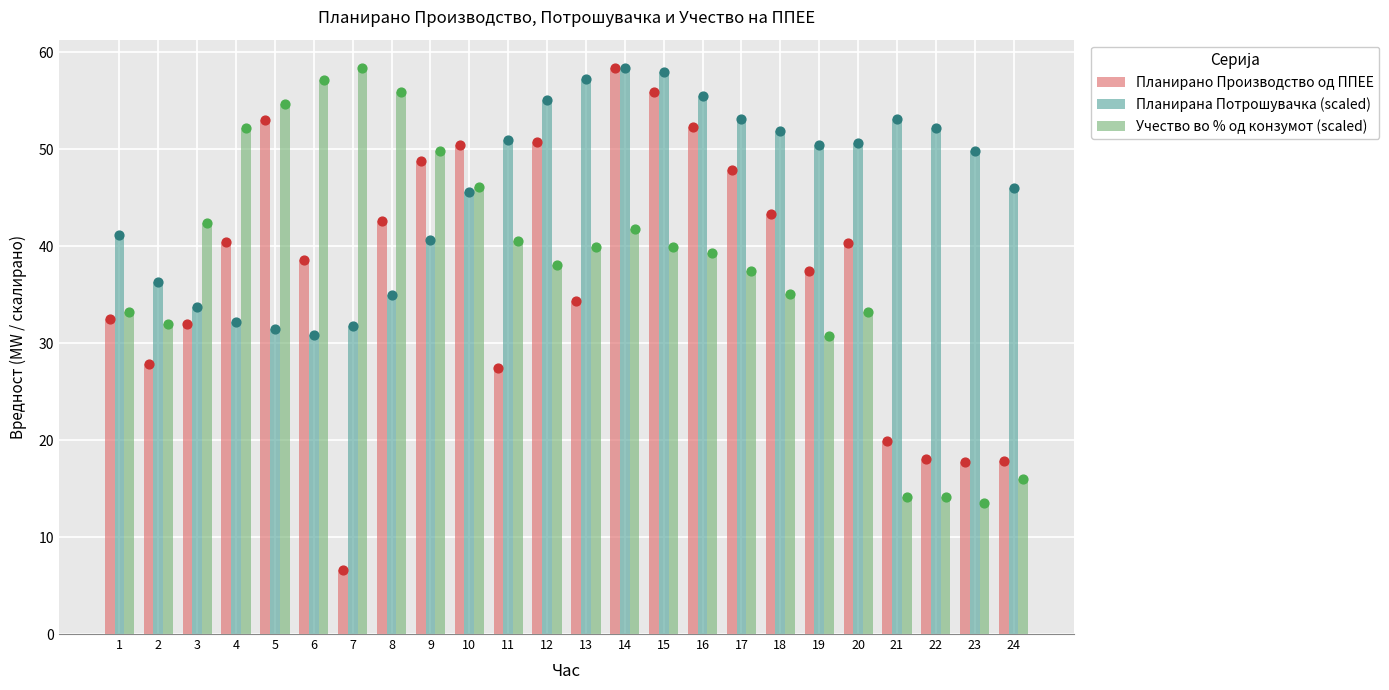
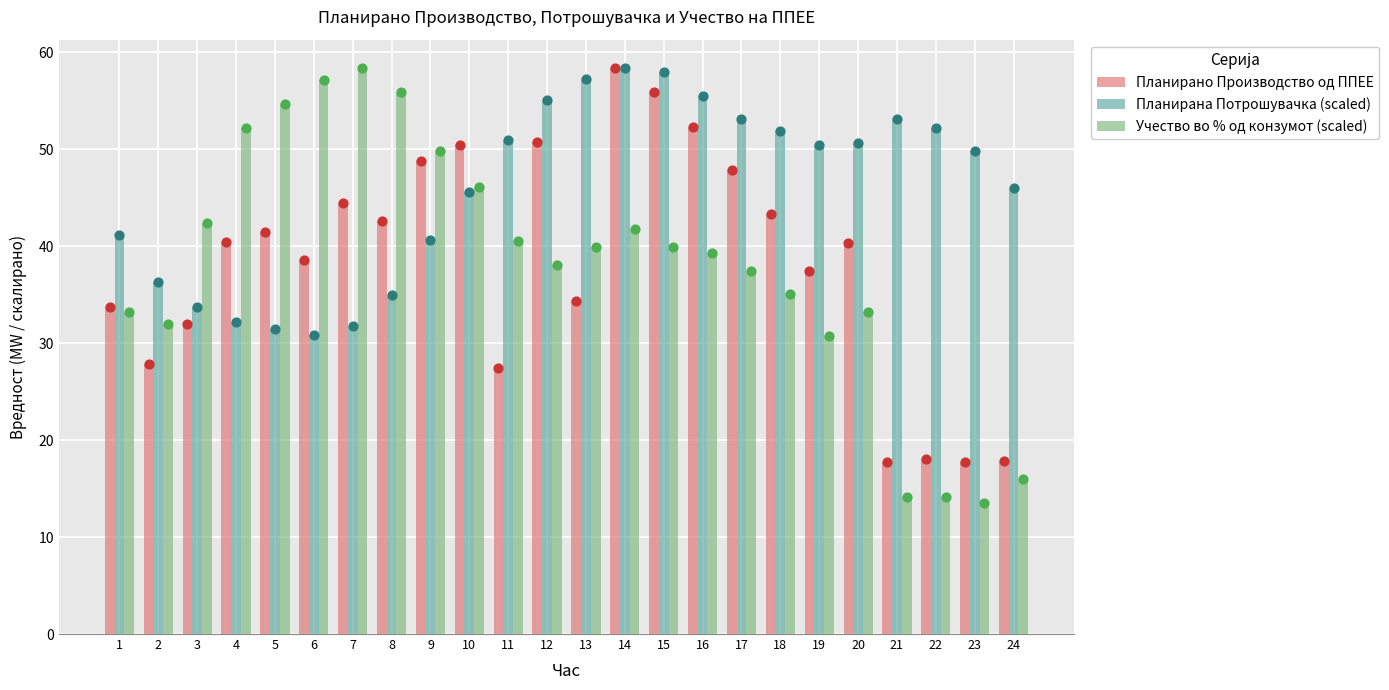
  {
    "Планирано Производство од ППЕЕ": {
-     "1": 33,
+     "1": 34,
      "2": 28,
      "3": 32,
      "4": 40,
-     "5": 53,
+     "5": 41,
      "6": 39,
-     "7": 7,
+     "7": 44,
      "8": 43,
      "9": 49,
      "10": 50,
      "11": 27,
      "12": 51,
      "13": 34,
      "14": 58,
      "15": 56,
      "16": 52,
      "17": 48,
      "18": 43,
      "19": 37,
      "20": 40,
-     "21": 20,
+     "21": 18,
      "22": 18,
      "23": 18,
      "24": 18
    }
  }
